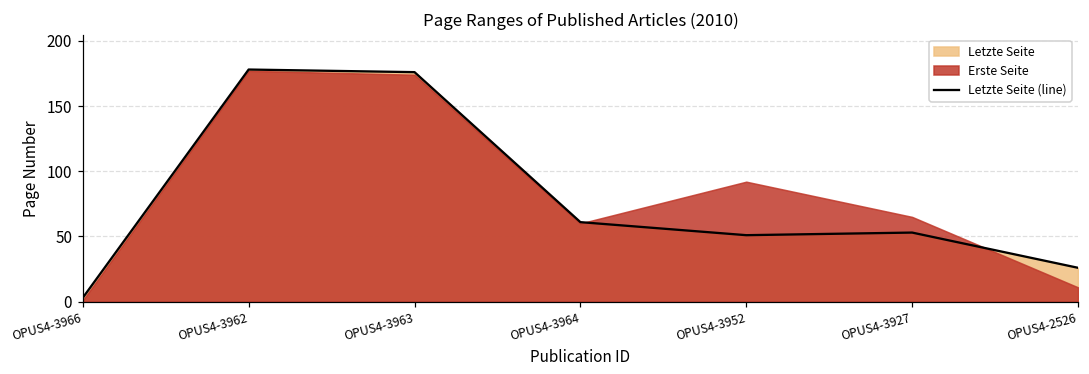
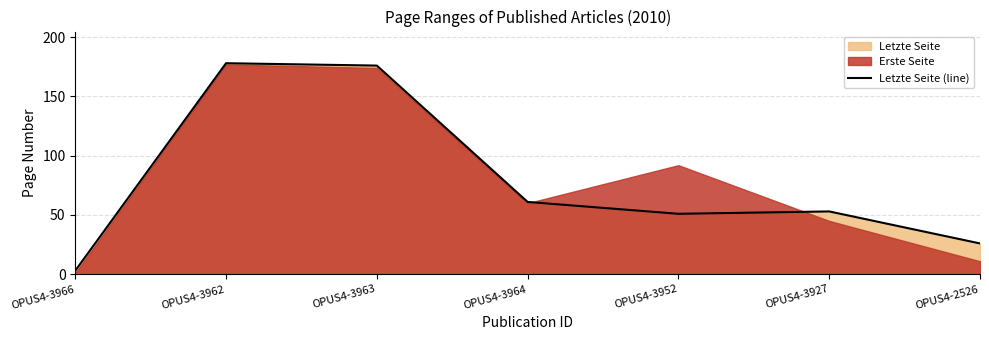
  {
    "Letzte Seite": {
      "OPUS4-3952": 51,
      "OPUS4-3927": 53,
      "OPUS4-2526": 26
    },
    "Erste Seite": {
      "OPUS4-3952": 92,
-     "OPUS4-3927": 65,
+     "OPUS4-3927": 45,
      "OPUS4-2526": 11
    }
  }
